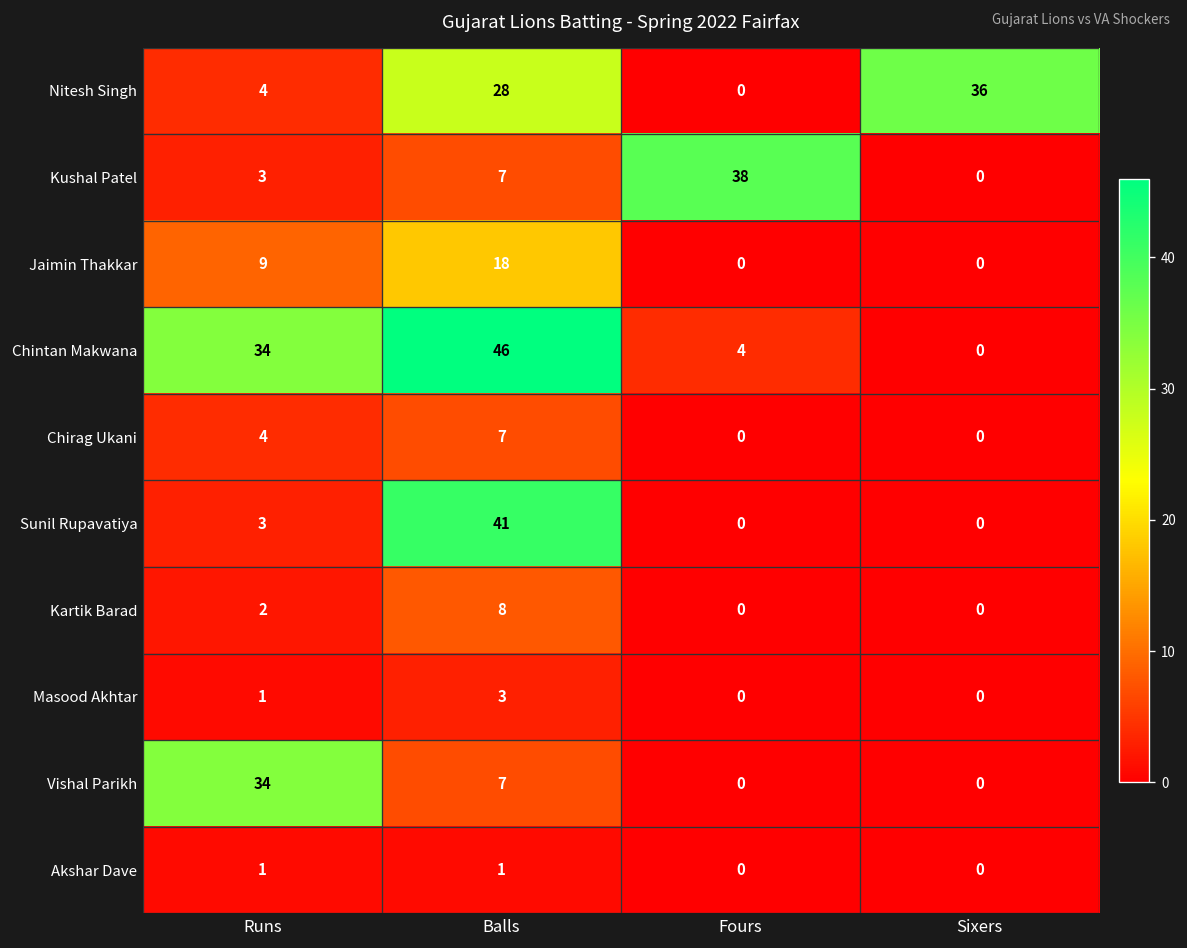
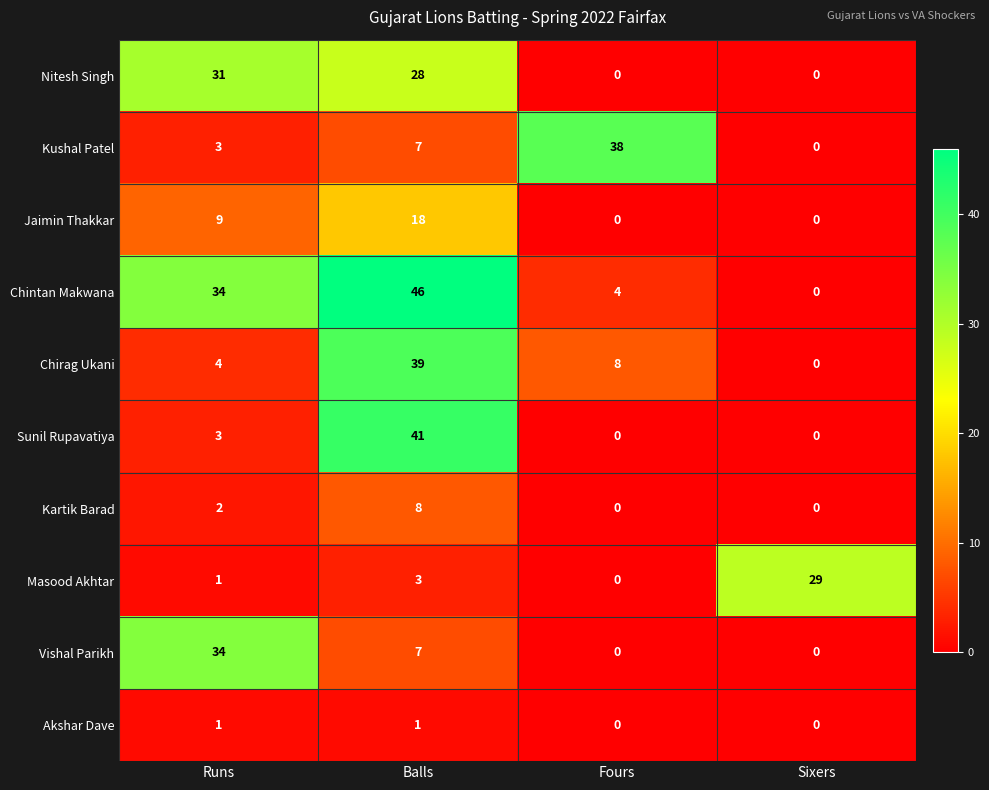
  {
    "Nitesh Singh": {
-     "Runs": 4,
+     "Runs": 31,
      "Balls": 28,
      "Fours": 0,
-     "Sixers": 36
+     "Sixers": 0
    },
    "Kushal Patel": {
      "Runs": 3,
      "Balls": 7,
      "Fours": 38,
      "Sixers": 0
    },
    "Jaimin Thakkar": {
      "Runs": 9,
      "Balls": 18,
      "Fours": 0,
      "Sixers": 0
    },
    "Chintan Makwana": {
      "Runs": 34,
      "Balls": 46,
      "Fours": 4,
      "Sixers": 0
    },
    "Chirag Ukani": {
      "Runs": 4,
-     "Balls": 7,
-     "Fours": 0,
+     "Balls": 39,
+     "Fours": 8,
      "Sixers": 0
    },
    "Sunil Rupavatiya": {
      "Runs": 3,
      "Balls": 41,
      "Fours": 0,
      "Sixers": 0
    },
    "Kartik Barad": {
      "Runs": 2,
      "Balls": 8,
      "Fours": 0,
      "Sixers": 0
    },
    "Masood Akhtar": {
      "Runs": 1,
      "Balls": 3,
      "Fours": 0,
-     "Sixers": 0
+     "Sixers": 29
    },
    "Vishal Parikh": {
      "Runs": 34,
      "Balls": 7,
      "Fours": 0,
      "Sixers": 0
    },
    "Akshar Dave": {
      "Runs": 1,
      "Balls": 1,
      "Fours": 0,
      "Sixers": 0
    }
  }
